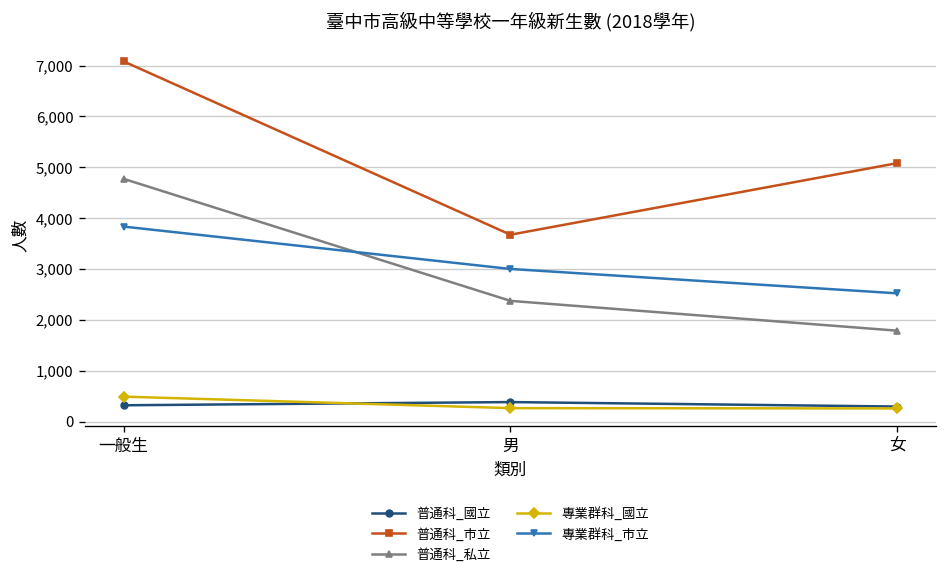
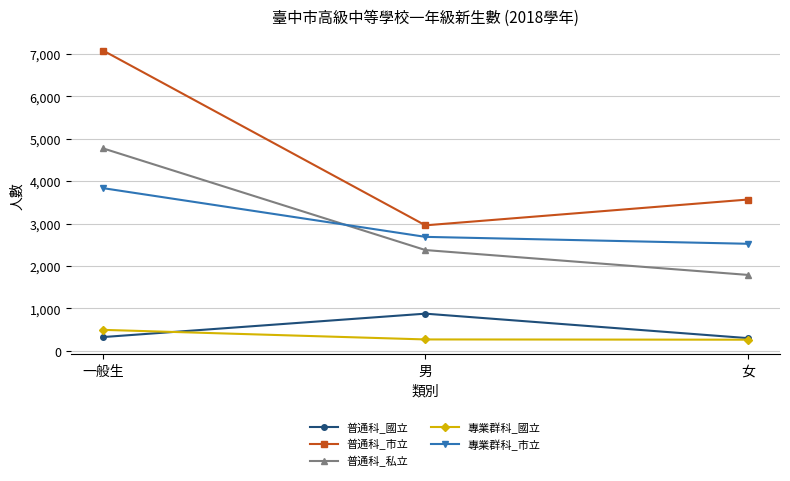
  {
    "普通科_國立": {
      "一般生": "300",
-     "男": "400"
+     "男": "900"
    },
    "普通科_市立": {
      "一般生": "7,100",
-     "男": "3,700",
-     "女": "5,100"
+     "男": "3,000",
+     "女": "3,600"
    },
    "普通科_私立": {
      "一般生": "4,800",
      "男": "2,400",
      "女": "1,800"
    },
    "專業群科_國立": {
      "一般生": "500",
      "男": "300"
    },
    "專業群科_市立": {
      "一般生": "3,800",
-     "男": "3,000",
+     "男": "2,700",
      "女": "2,500"
    }
  }
